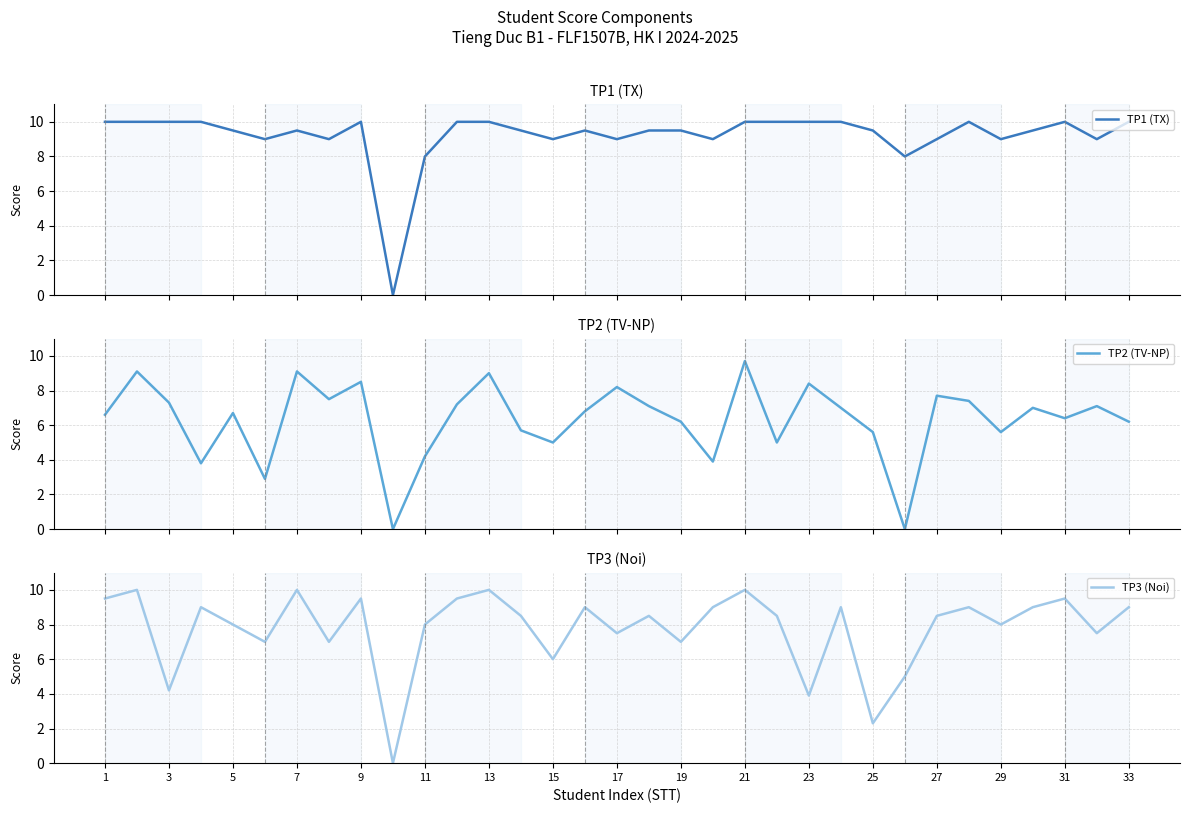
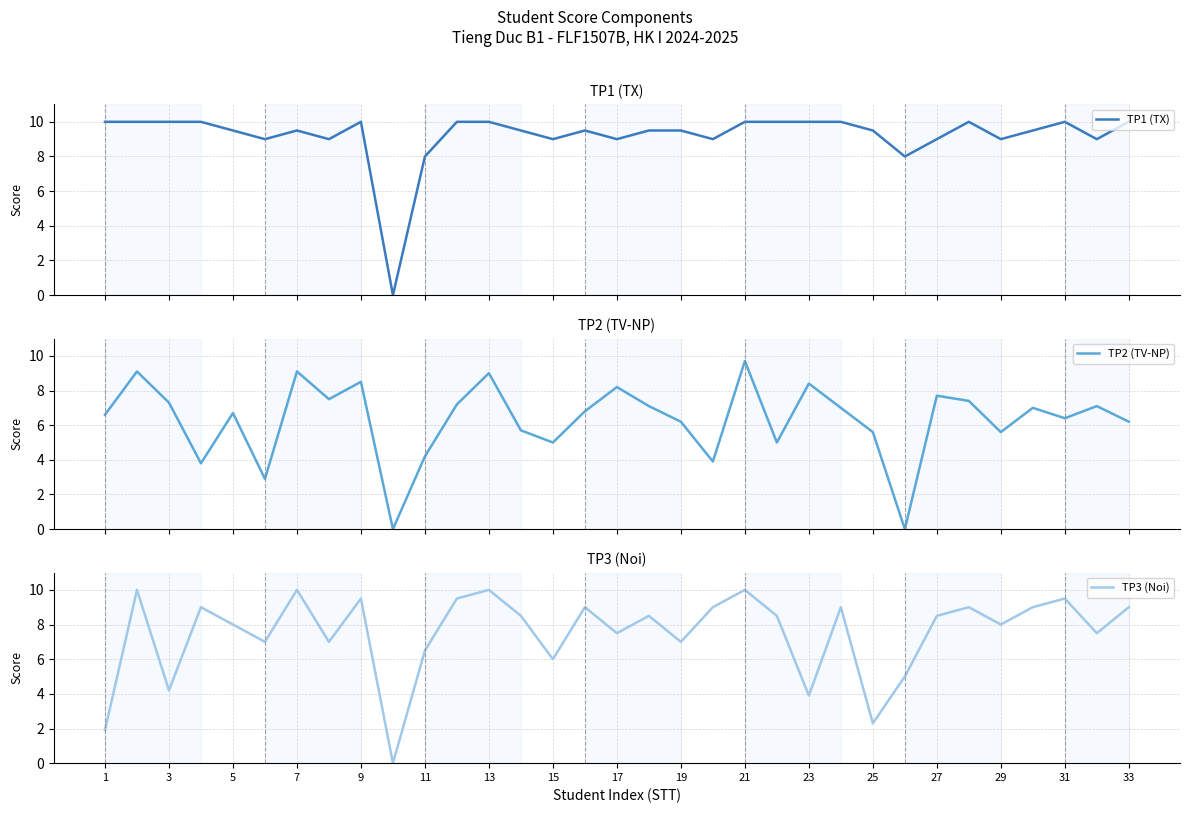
  {
    "TP3 (Noi)": {
-     "1": 9.5,
+     "1": 1.9,
      "3": 4.2,
      "5": 8.0,
      "7": 10.0,
      "9": 9.5,
-     "11": 8.0,
+     "11": 6.5,
      "13": 10.0,
      "15": 6.0,
      "17": 7.5,
      "19": 7.0,
      "21": 10.0,
      "23": 3.9,
      "25": 2.3,
      "27": 8.5,
      "29": 8.0,
      "31": 9.5,
      "33": 9.0
    }
  }
